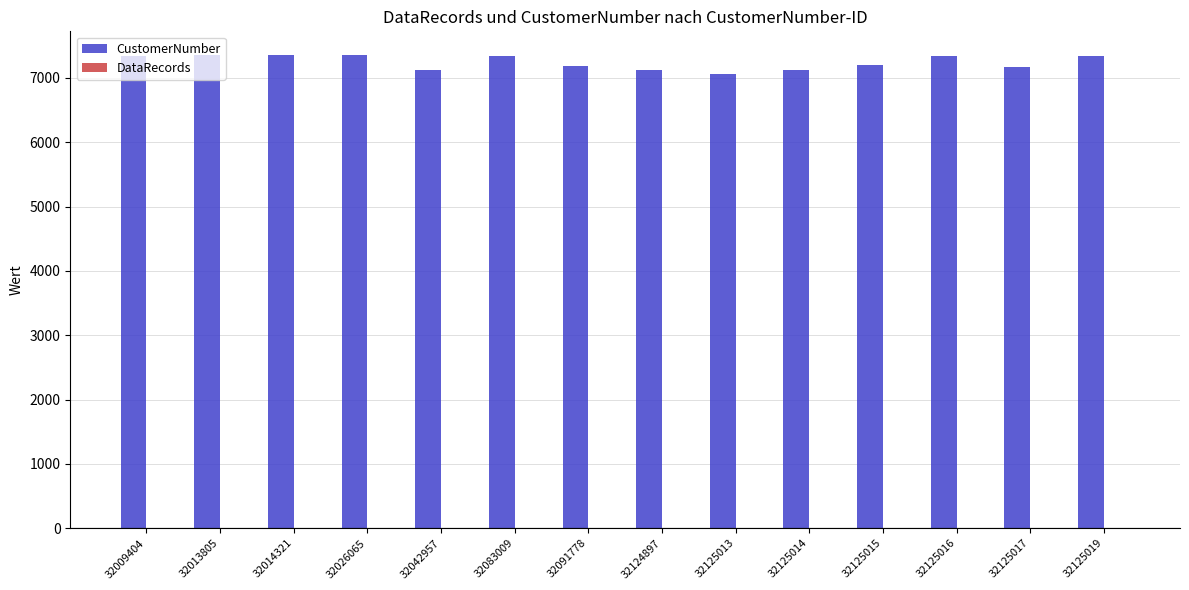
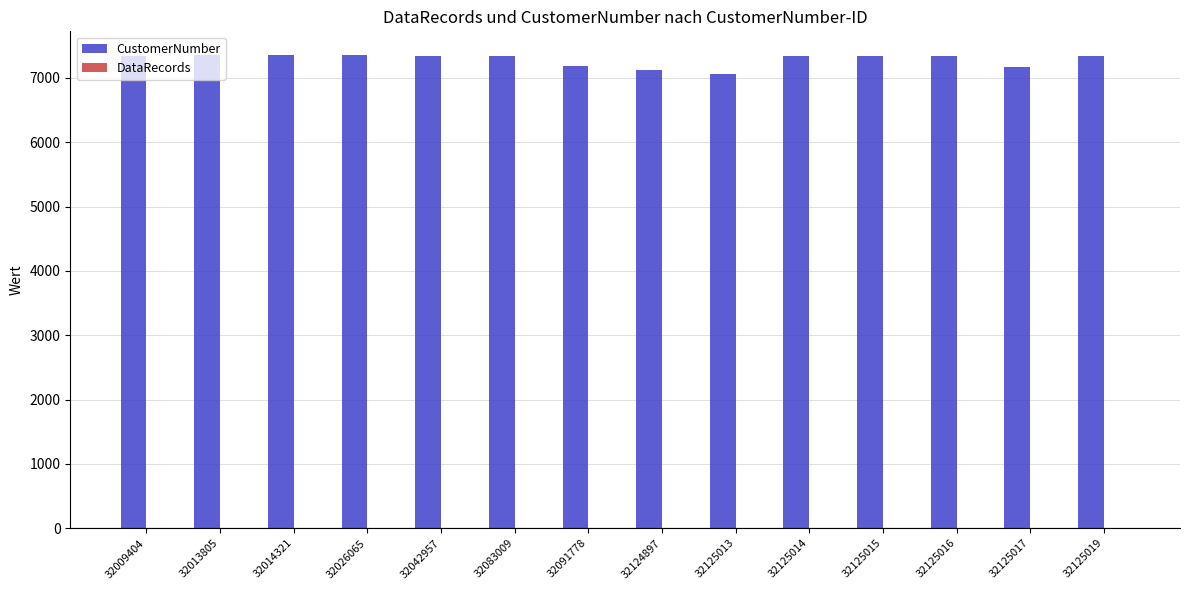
  {
    "CustomerNumber": {
      "32014321": 7400,
      "32026065": 7400,
-     "32042957": 7100,
+     "32042957": 7300,
      "32083009": 7300,
      "32091778": 7200,
      "32124897": 7100,
      "32125013": 7100,
-     "32125014": 7100,
-     "32125015": 7200,
+     "32125014": 7300,
+     "32125015": 7300,
      "32125016": 7300,
      "32125017": 7200,
      "32125019": 7300
    }
  }
